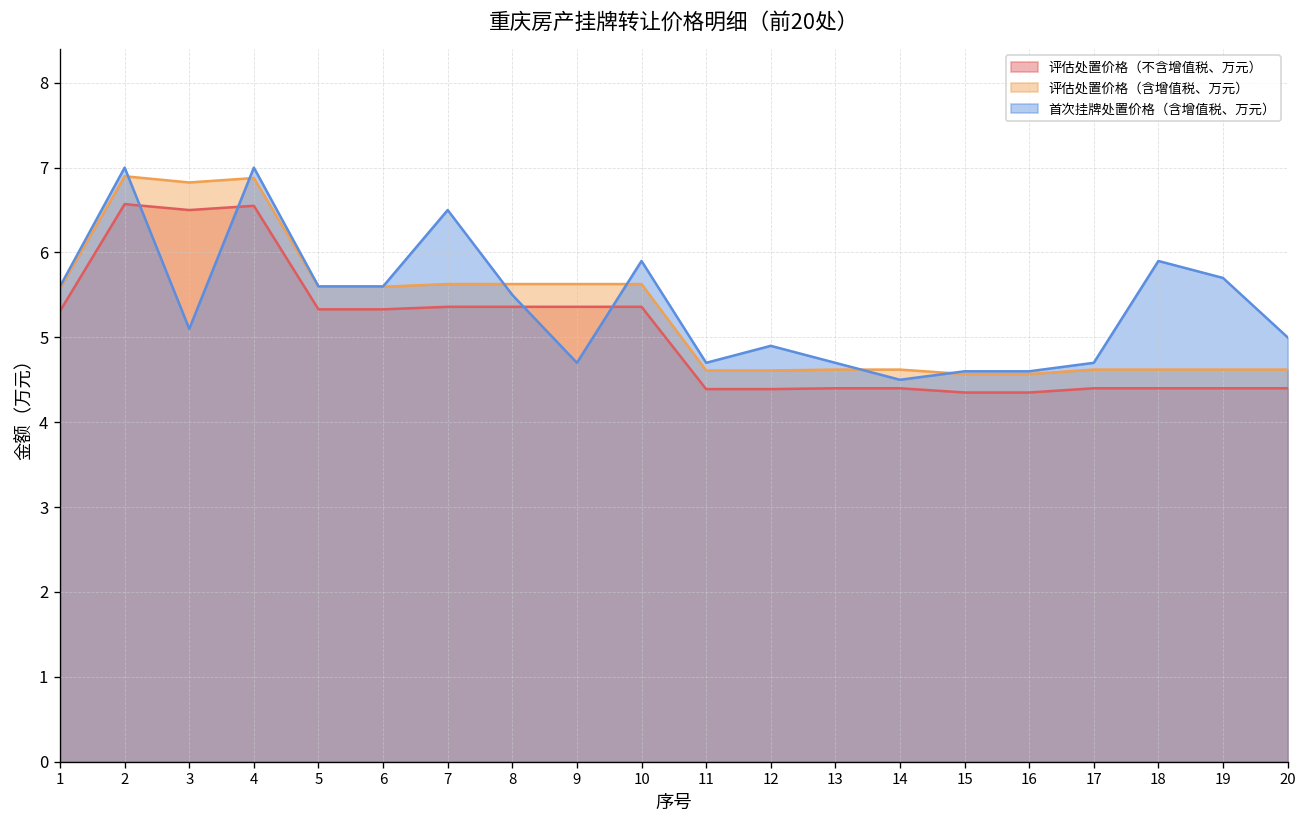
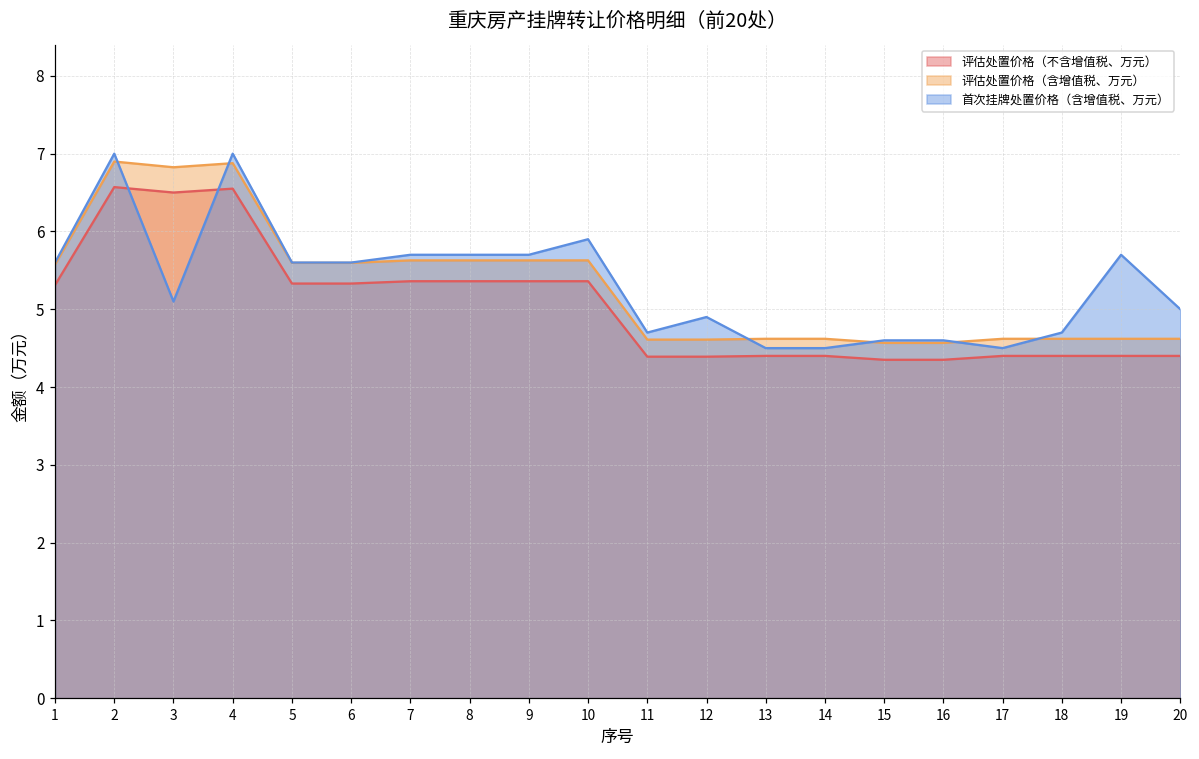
  {
    "首次挂牌处置价格（含增值税、万元）": {
      "2": 7.0,
      "3": 5.1,
      "4": 7.0,
-     "7": 6.5,
-     "8": 5.5,
-     "9": 4.7,
+     "7": 5.7,
+     "8": 5.7,
+     "9": 5.7,
      "10": 5.9,
      "11": 4.7,
      "12": 4.9,
-     "13": 4.7,
+     "13": 4.5,
      "14": 4.5,
-     "17": 4.7,
-     "18": 5.9,
+     "17": 4.5,
+     "18": 4.7,
      "19": 5.7,
      "20": 5.0
    }
  }
